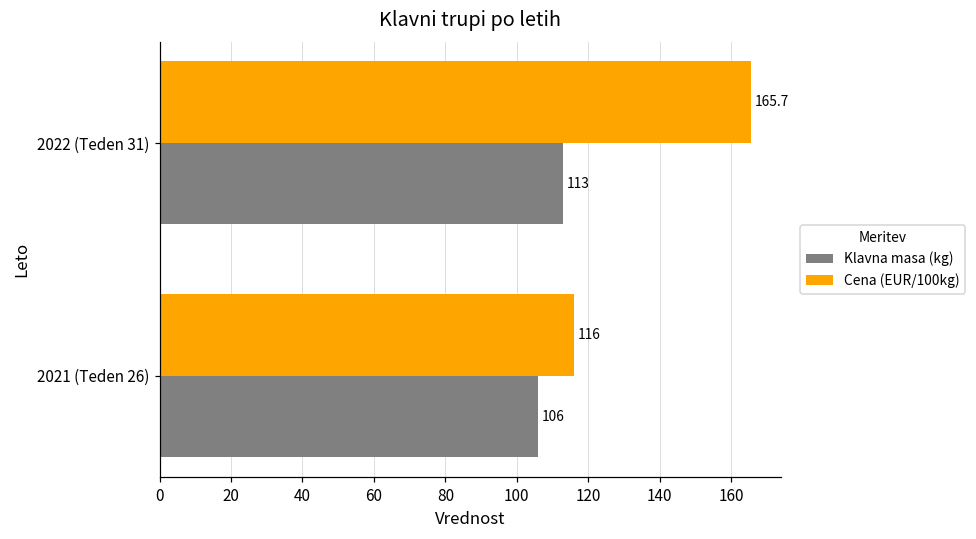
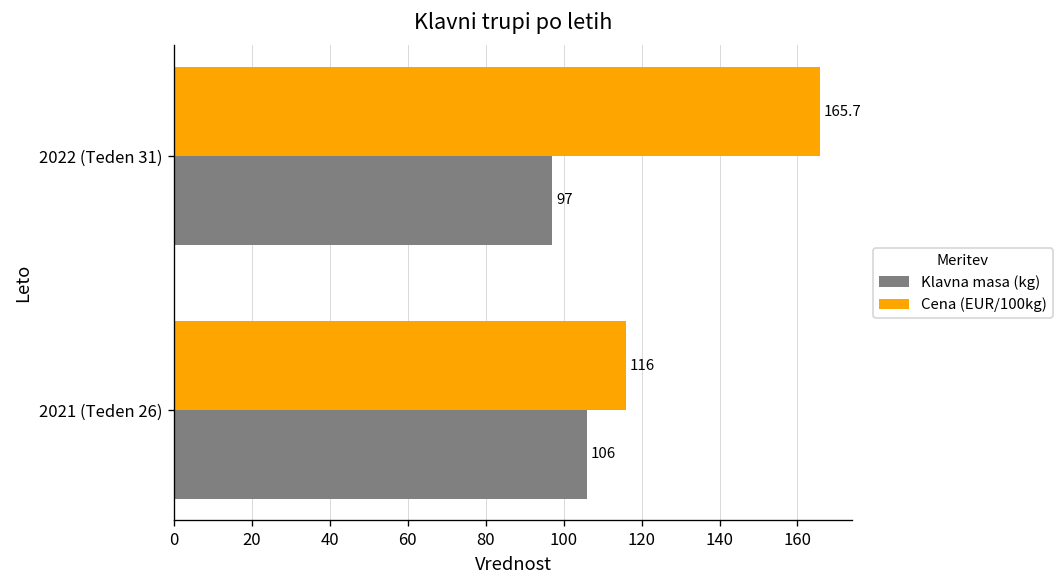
  {
    "Klavna masa (kg)": {
-     "2022 (Teden 31)": 113,
+     "2022 (Teden 31)": 97,
      "2021 (Teden 26)": 106
    },
    "Cena (EUR/100kg)": {
      "2022 (Teden 31)": 165.7,
      "2021 (Teden 26)": 116
    }
  }
